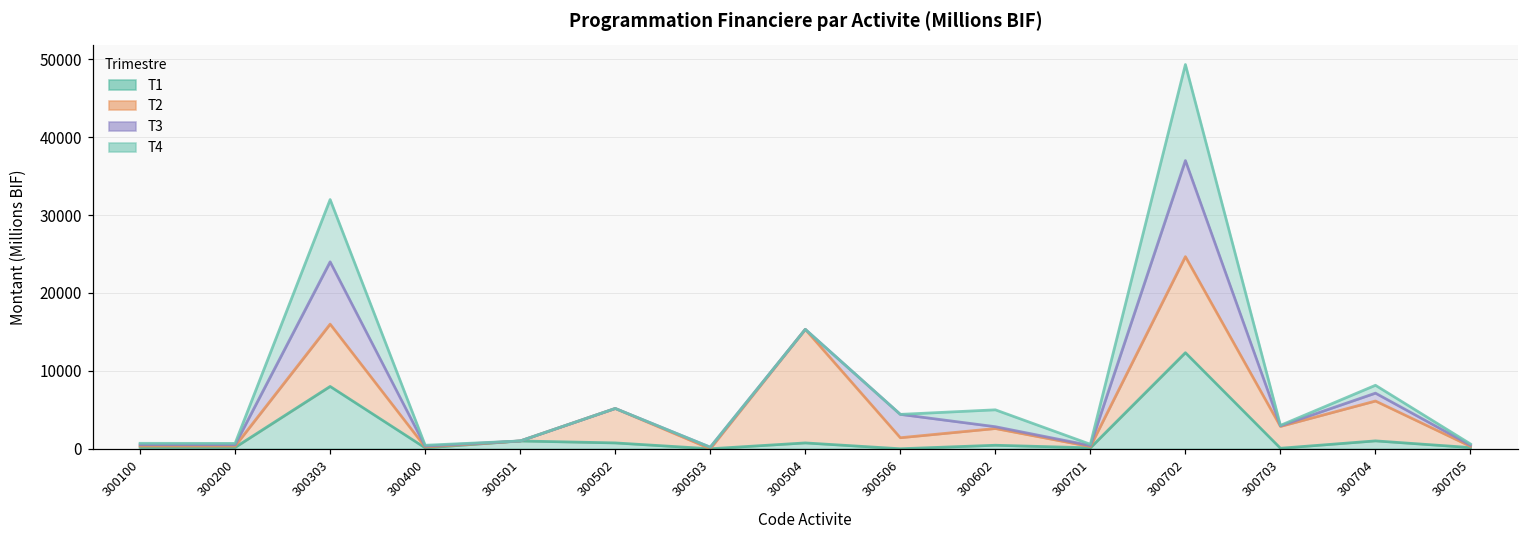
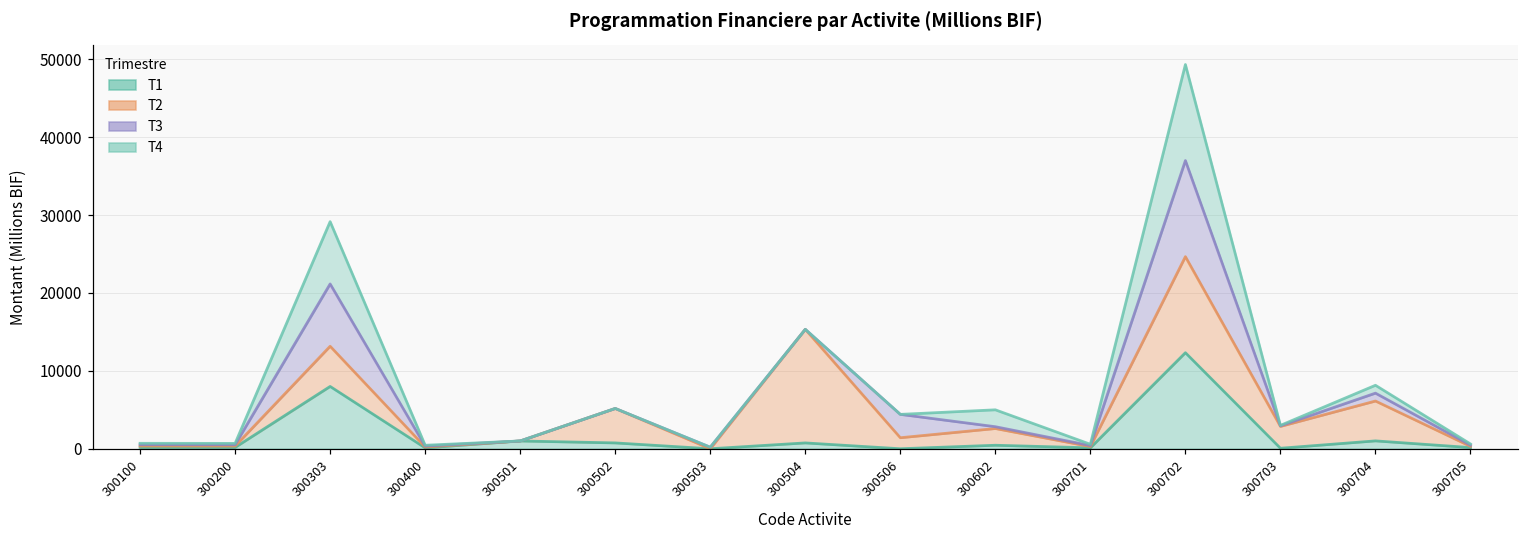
  {
    "T2": {
-     "300303": 8000,
+     "300303": 5000,
      "300506": 1000,
      "300702": 12000,
      "300704": 5000
    }
  }
